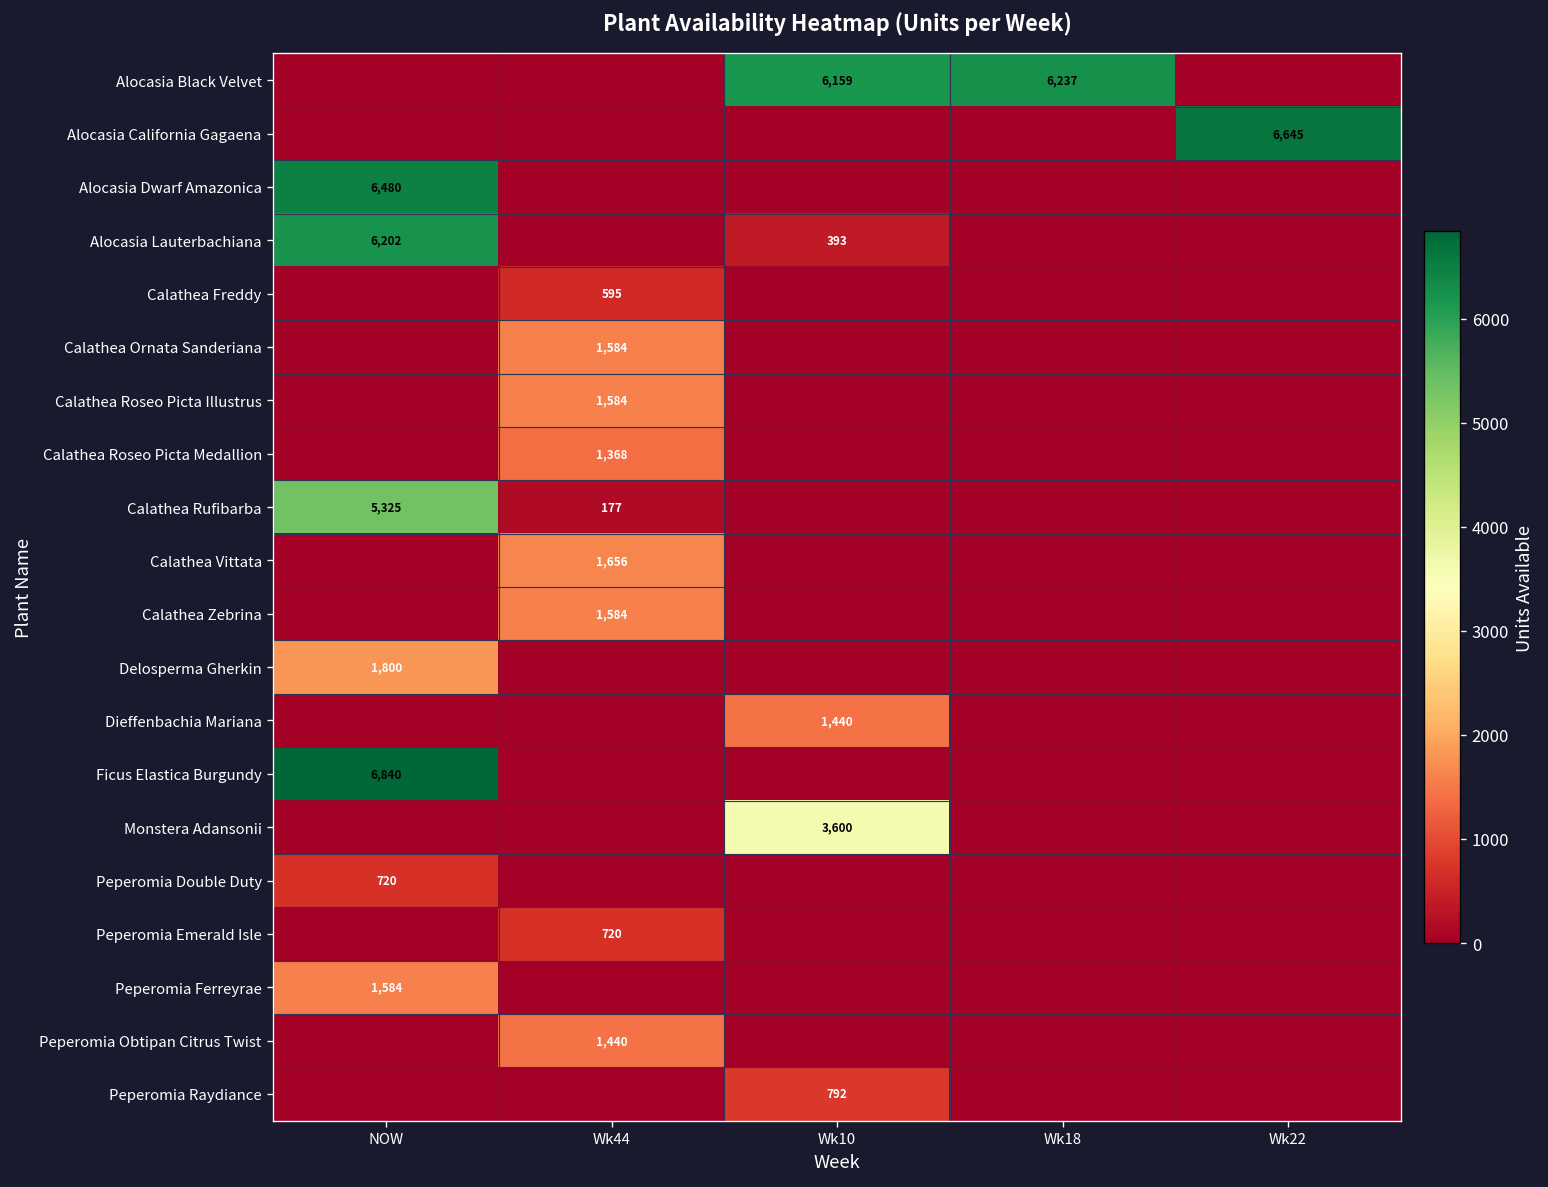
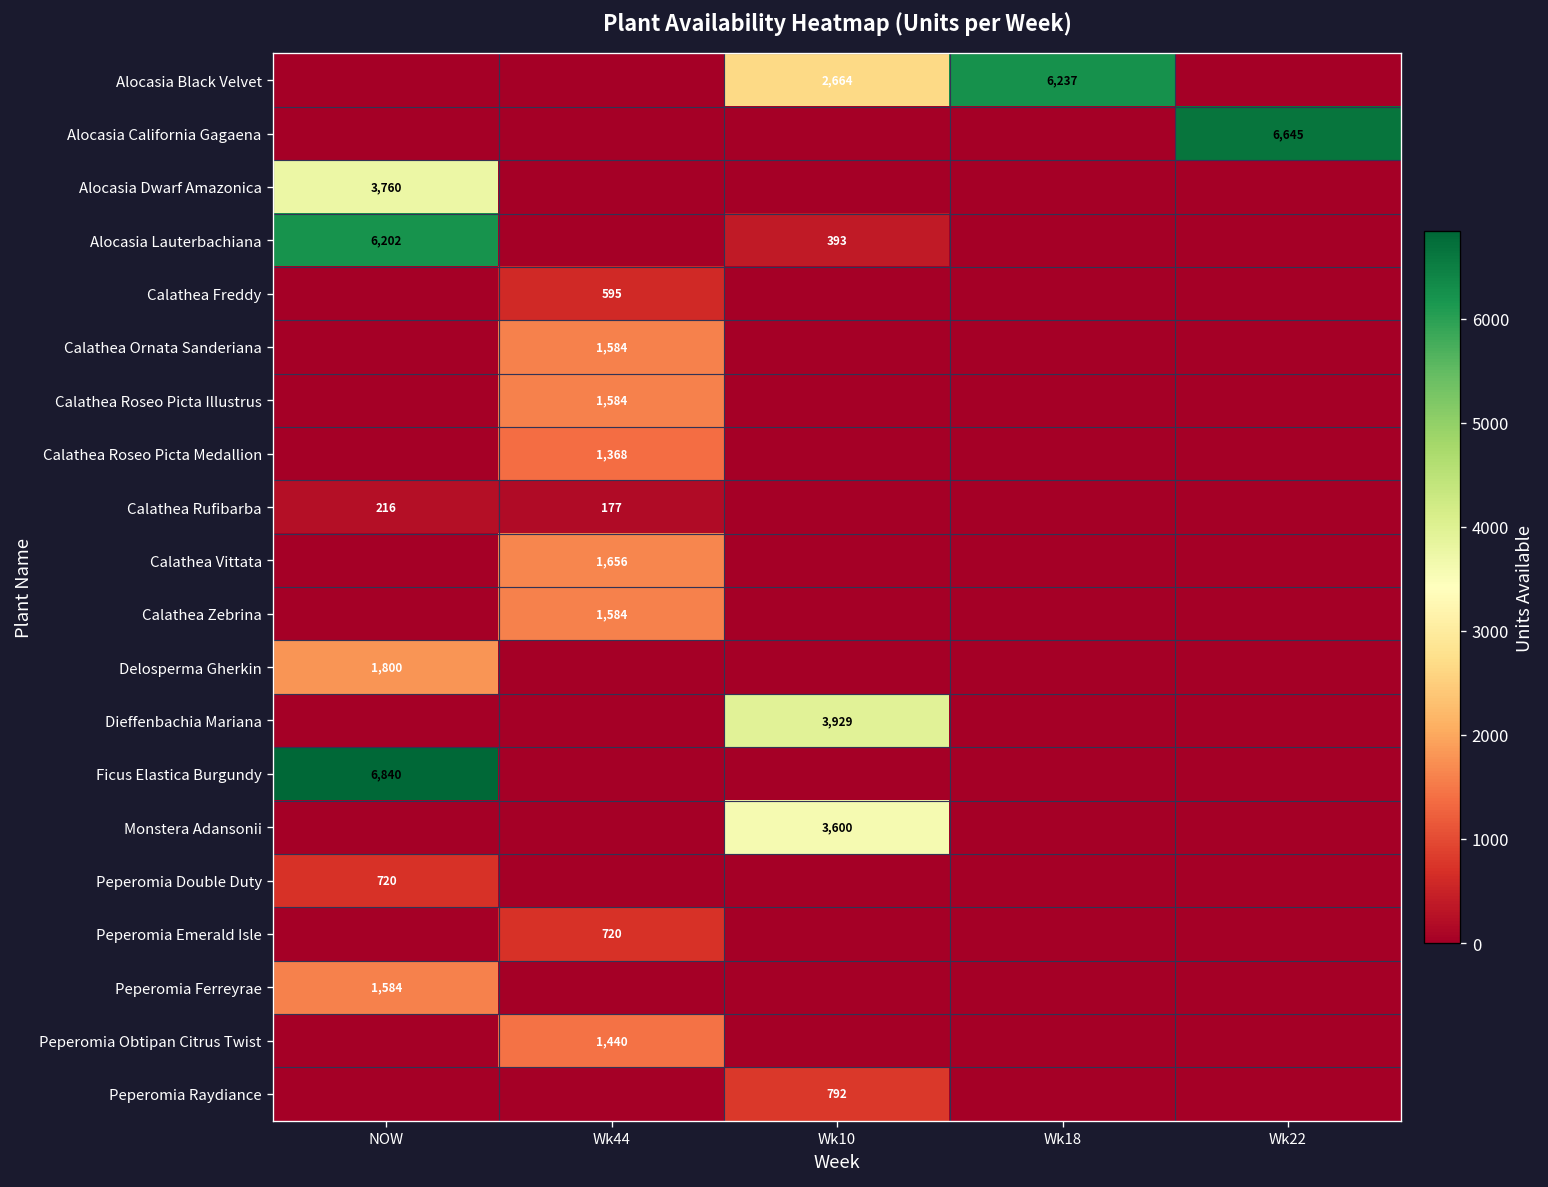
  {
    "Alocasia Black Velvet": {
-     "Wk10": "6,159",
+     "Wk10": "2,664",
      "Wk18": "6,237"
    },
    "Alocasia California Gagaena": {
      "Wk22": "6,645"
    },
    "Alocasia Dwarf Amazonica": {
-     "NOW": "6,480"
+     "NOW": "3,760"
    },
    "Alocasia Lauterbachiana": {
      "NOW": "6,202",
      "Wk10": "393"
    },
    "Calathea Freddy": {
      "Wk44": "595"
    },
    "Calathea Ornata Sanderiana": {
      "Wk44": "1,584"
    },
    "Calathea Roseo Picta Illustrus": {
      "Wk44": "1,584"
    },
    "Calathea Roseo Picta Medallion": {
      "Wk44": "1,368"
    },
    "Calathea Rufibarba": {
-     "NOW": "5,325",
+     "NOW": "216",
      "Wk44": "177"
    },
    "Calathea Vittata": {
      "Wk44": "1,656"
    },
    "Calathea Zebrina": {
      "Wk44": "1,584"
    },
    "Delosperma Gherkin": {
      "NOW": "1,800"
    },
    "Dieffenbachia Mariana": {
-     "Wk10": "1,440"
+     "Wk10": "3,929"
    },
    "Ficus Elastica Burgundy": {
      "NOW": "6,840"
    },
    "Monstera Adansonii": {
      "Wk10": "3,600"
    },
    "Peperomia Double Duty": {
      "NOW": "720"
    },
    "Peperomia Emerald Isle": {
      "Wk44": "720"
    },
    "Peperomia Ferreyrae": {
      "NOW": "1,584"
    },
    "Peperomia Obtipan Citrus Twist": {
      "Wk44": "1,440"
    },
    "Peperomia Raydiance": {
      "Wk10": "792"
    }
  }
